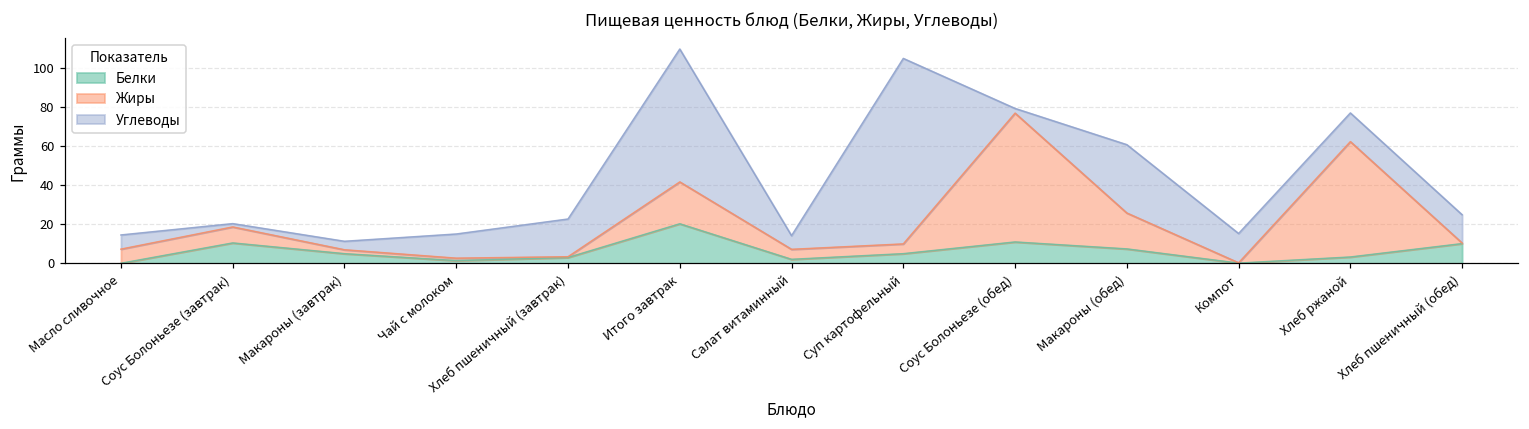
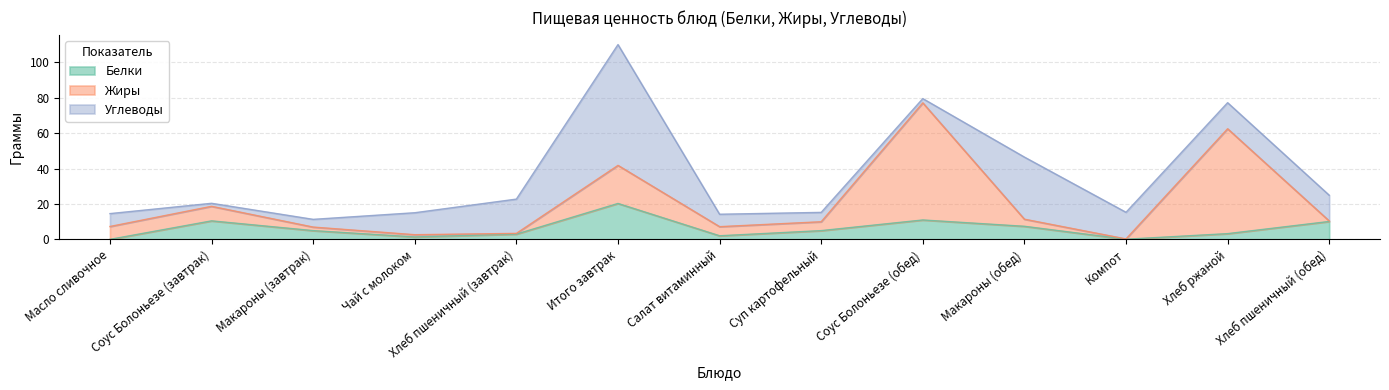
  {
    "Белки": {
      "Масло сливочное": 0,
      "Соус Болоньезе (завтрак)": 11,
      "Макароны (завтрак)": 5,
      "Итого завтрак": 20,
      "Салат витаминный": 2,
      "Суп картофельный": 5,
      "Соус Болоньезе (обед)": 11,
      "Макароны (обед)": 7,
      "Хлеб ржаной": 3
    },
    "Жиры": {
      "Масло сливочное": 7,
      "Соус Болоньезе (завтрак)": 8,
      "Макароны (завтрак)": 2,
      "Итого завтрак": 21,
      "Салат витаминный": 5,
      "Суп картофельный": 5,
      "Соус Болоньезе (обед)": 66,
-     "Макароны (обед)": 18,
+     "Макароны (обед)": 4,
      "Хлеб ржаной": 59
    },
    "Углеводы": {
      "Масло сливочное": 7,
      "Соус Болоньезе (завтрак)": 2,
      "Макароны (завтрак)": 4,
      "Чай с молоком": 12,
      "Хлеб пшеничный (завтрак)": 19,
      "Итого завтрак": 68,
      "Салат витаминный": 7,
-     "Суп картофельный": 95,
+     "Суп картофельный": 5,
      "Соус Болоньезе (обед)": 2,
      "Макароны (обед)": 35,
      "Компот": 15,
      "Хлеб ржаной": 15,
      "Хлеб пшеничный (обед)": 14
    }
  }
